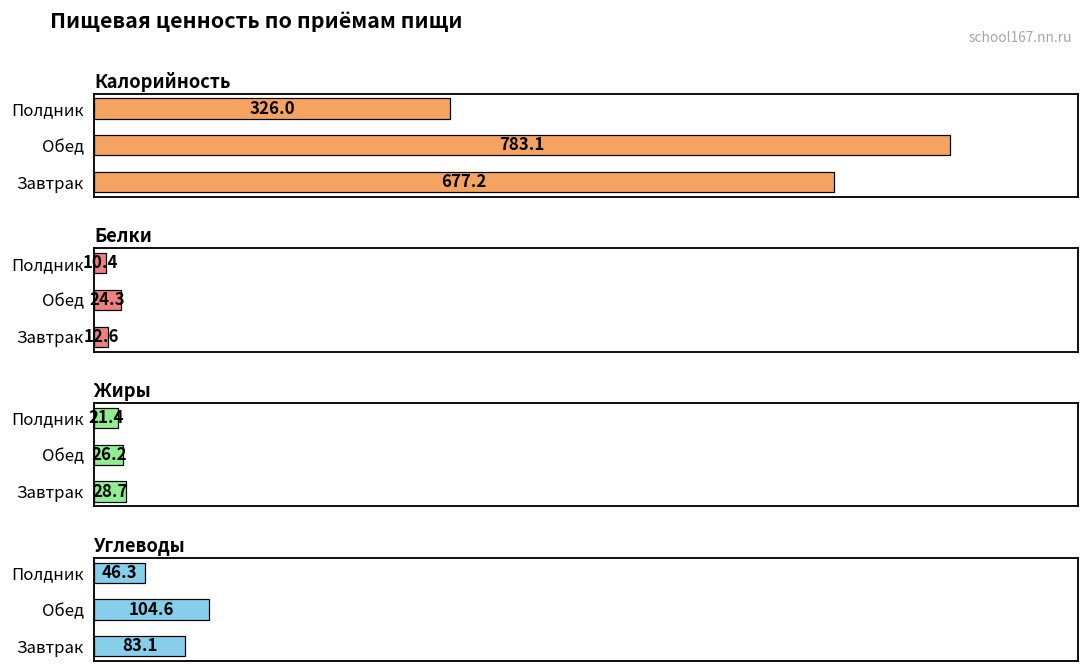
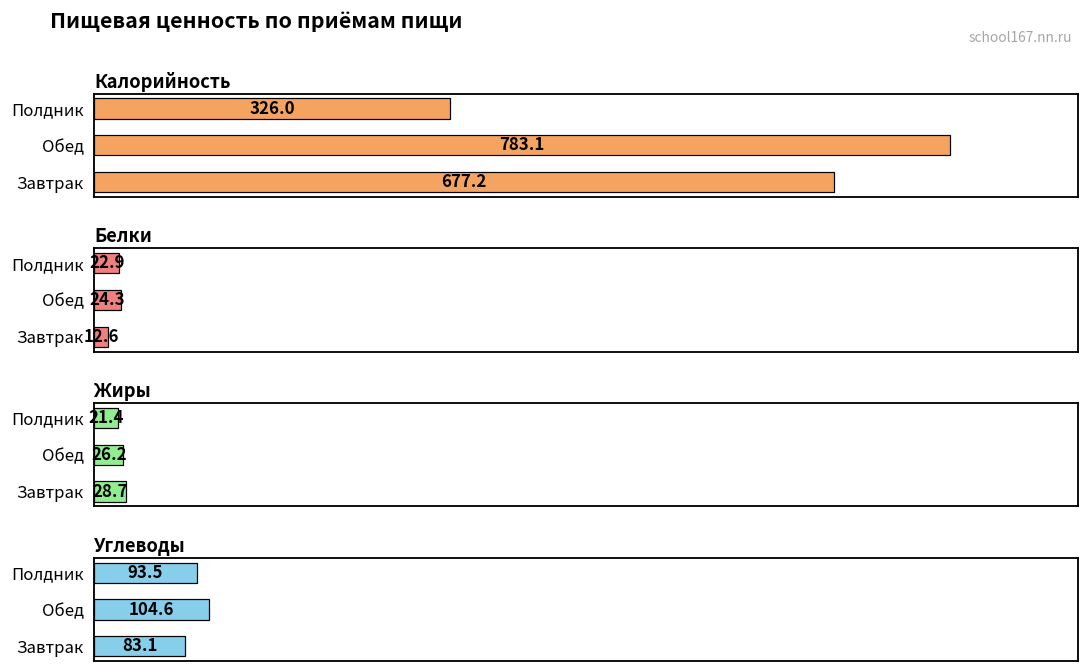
  {
    "Калорийность": {
      "Полдник": 326.0,
      "Обед": 783.1,
      "Завтрак": 677.2
    },
    "Белки": {
-     "Полдник": 10.4,
+     "Полдник": 22.9,
      "Обед": 24.3,
      "Завтрак": 12.6
    },
    "Жиры": {
      "Полдник": 21.4,
      "Обед": 26.2,
      "Завтрак": 28.7
    },
    "Углеводы": {
-     "Полдник": 46.3,
+     "Полдник": 93.5,
      "Обед": 104.6,
      "Завтрак": 83.1
    }
  }
